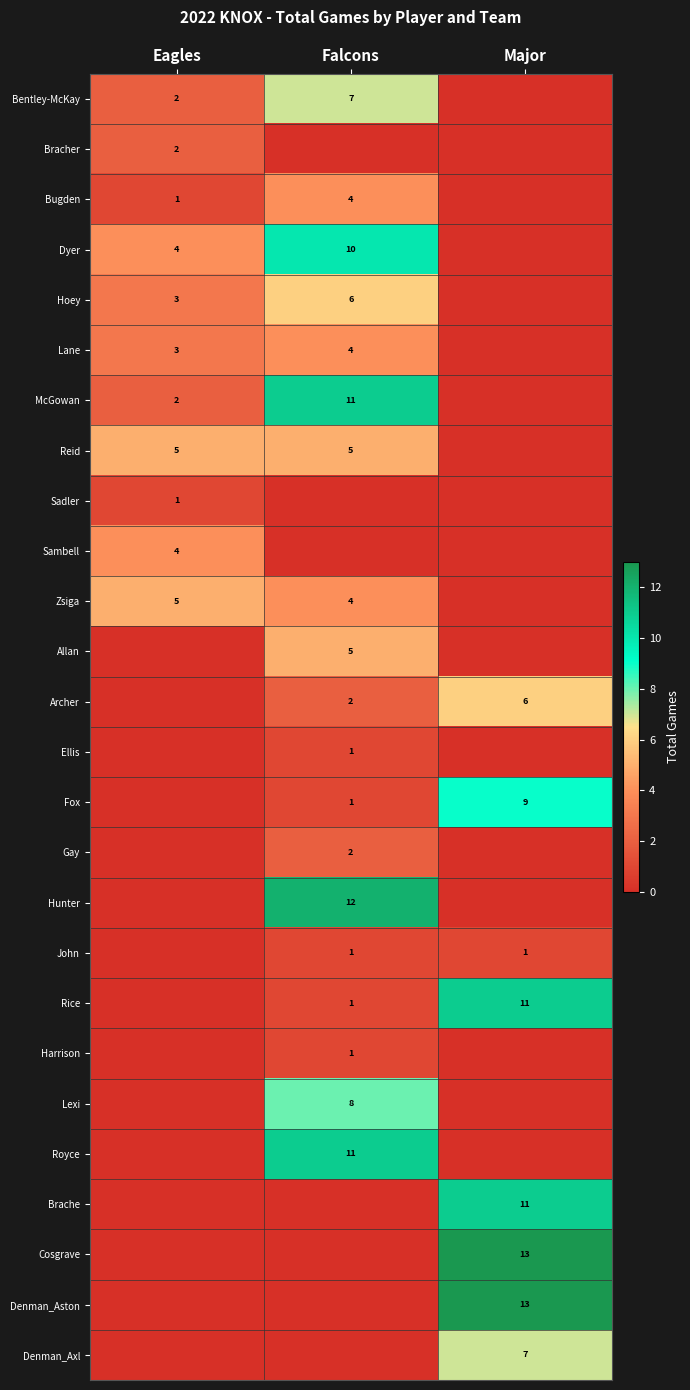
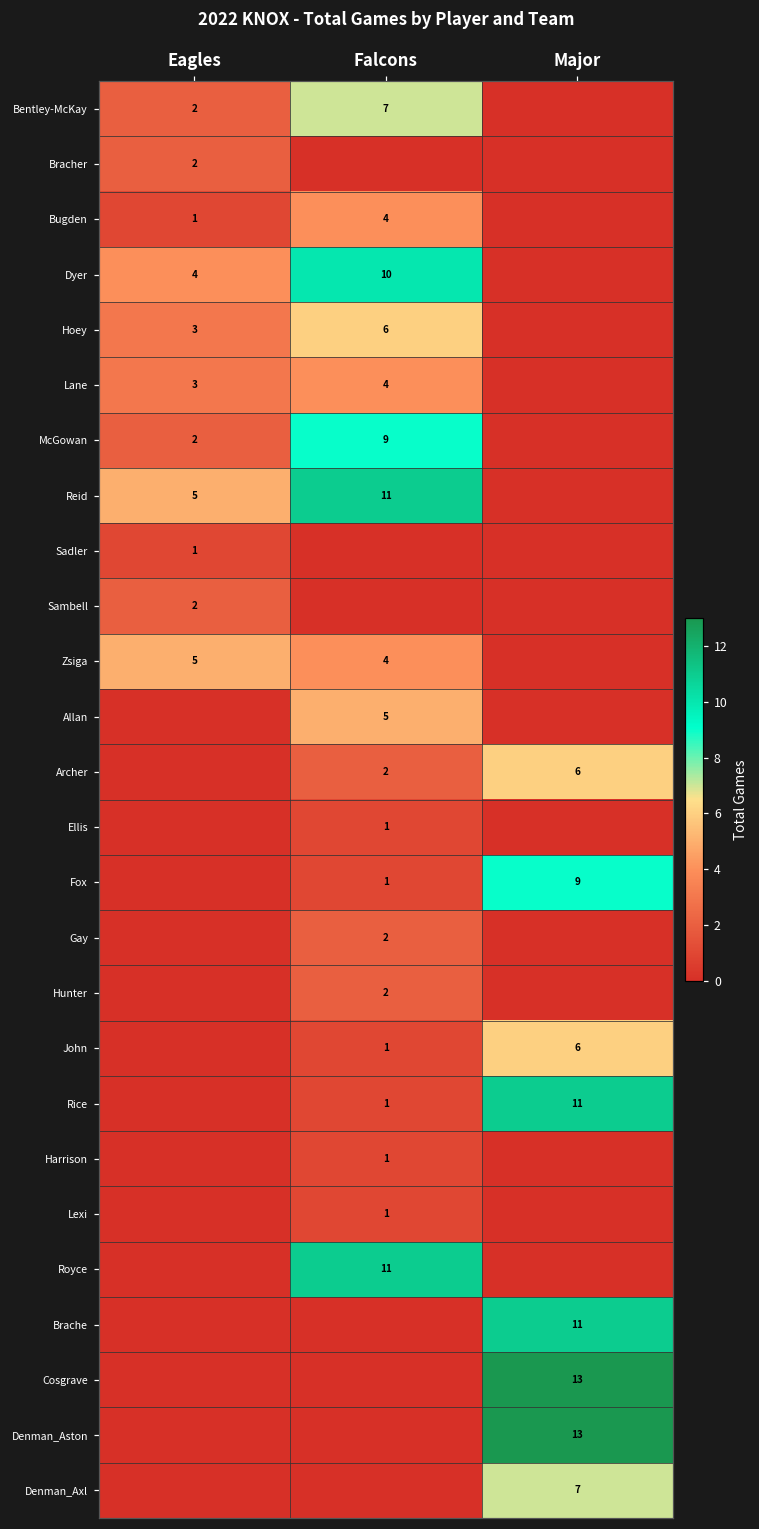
  {
    "Bentley-McKay": {
      "Eagles": 2,
      "Falcons": 7
    },
    "Bracher": {
      "Eagles": 2
    },
    "Bugden": {
      "Eagles": 1,
      "Falcons": 4
    },
    "Dyer": {
      "Eagles": 4,
      "Falcons": 10
    },
    "Hoey": {
      "Eagles": 3,
      "Falcons": 6
    },
    "Lane": {
      "Eagles": 3,
      "Falcons": 4
    },
    "McGowan": {
      "Eagles": 2,
-     "Falcons": 11
+     "Falcons": 9
    },
    "Reid": {
      "Eagles": 5,
-     "Falcons": 5
+     "Falcons": 11
    },
    "Sadler": {
      "Eagles": 1
    },
    "Sambell": {
-     "Eagles": 4
+     "Eagles": 2
    },
    "Zsiga": {
      "Eagles": 5,
      "Falcons": 4
    },
    "Allan": {
      "Falcons": 5
    },
    "Archer": {
      "Falcons": 2,
      "Major": 6
    },
    "Ellis": {
      "Falcons": 1
    },
    "Fox": {
      "Falcons": 1,
      "Major": 9
    },
    "Gay": {
      "Falcons": 2
    },
    "Hunter": {
-     "Falcons": 12
+     "Falcons": 2
    },
    "John": {
      "Falcons": 1,
-     "Major": 1
+     "Major": 6
    },
    "Rice": {
      "Falcons": 1,
      "Major": 11
    },
    "Harrison": {
      "Falcons": 1
    },
    "Lexi": {
-     "Falcons": 8
+     "Falcons": 1
    },
    "Royce": {
      "Falcons": 11
    },
    "Brache": {
      "Major": 11
    },
    "Cosgrave": {
      "Major": 13
    },
    "Denman_Aston": {
      "Major": 13
    },
    "Denman_Axl": {
      "Major": 7
    }
  }
